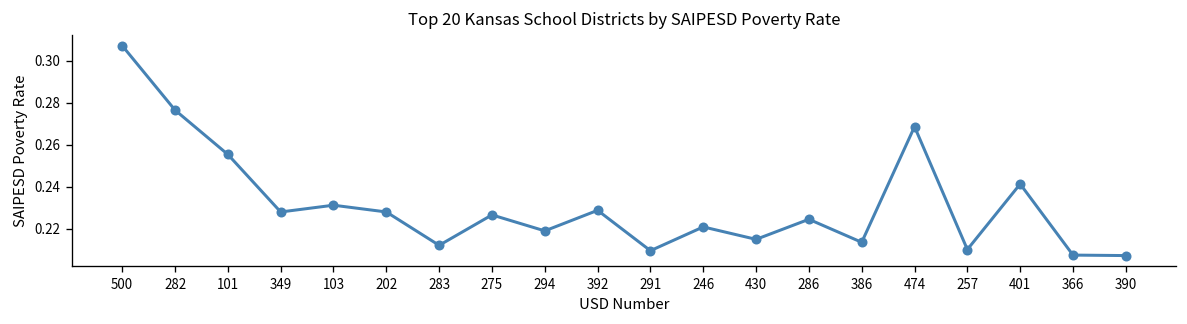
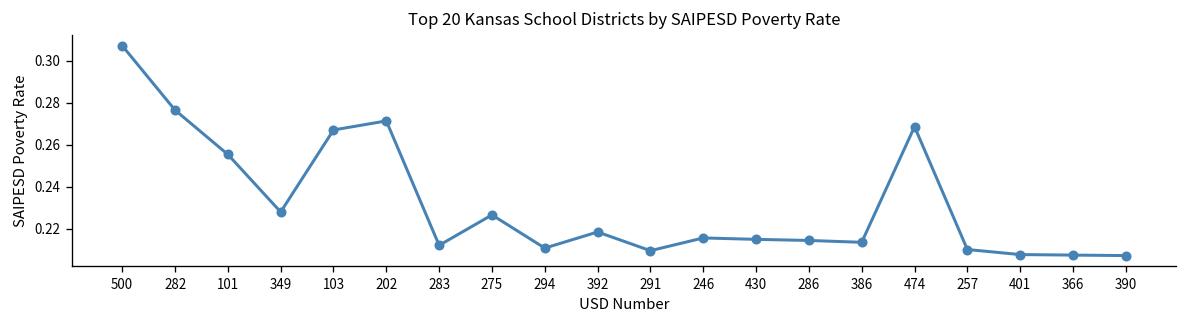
  {
    "500": 0.307,
    "282": 0.277,
    "101": 0.255,
    "349": 0.228,
-   "103": 0.231,
-   "202": 0.228,
+   "103": 0.267,
+   "202": 0.271,
    "283": 0.212,
    "275": 0.227,
-   "294": 0.219,
-   "392": 0.229,
+   "294": 0.211,
+   "392": 0.219,
    "291": 0.210,
-   "246": 0.221,
+   "246": 0.216,
    "430": 0.215,
-   "286": 0.225,
+   "286": 0.215,
    "386": 0.214,
    "474": 0.269,
    "257": 0.210,
-   "401": 0.241,
+   "401": 0.208,
    "366": 0.208,
    "390": 0.207
  }
